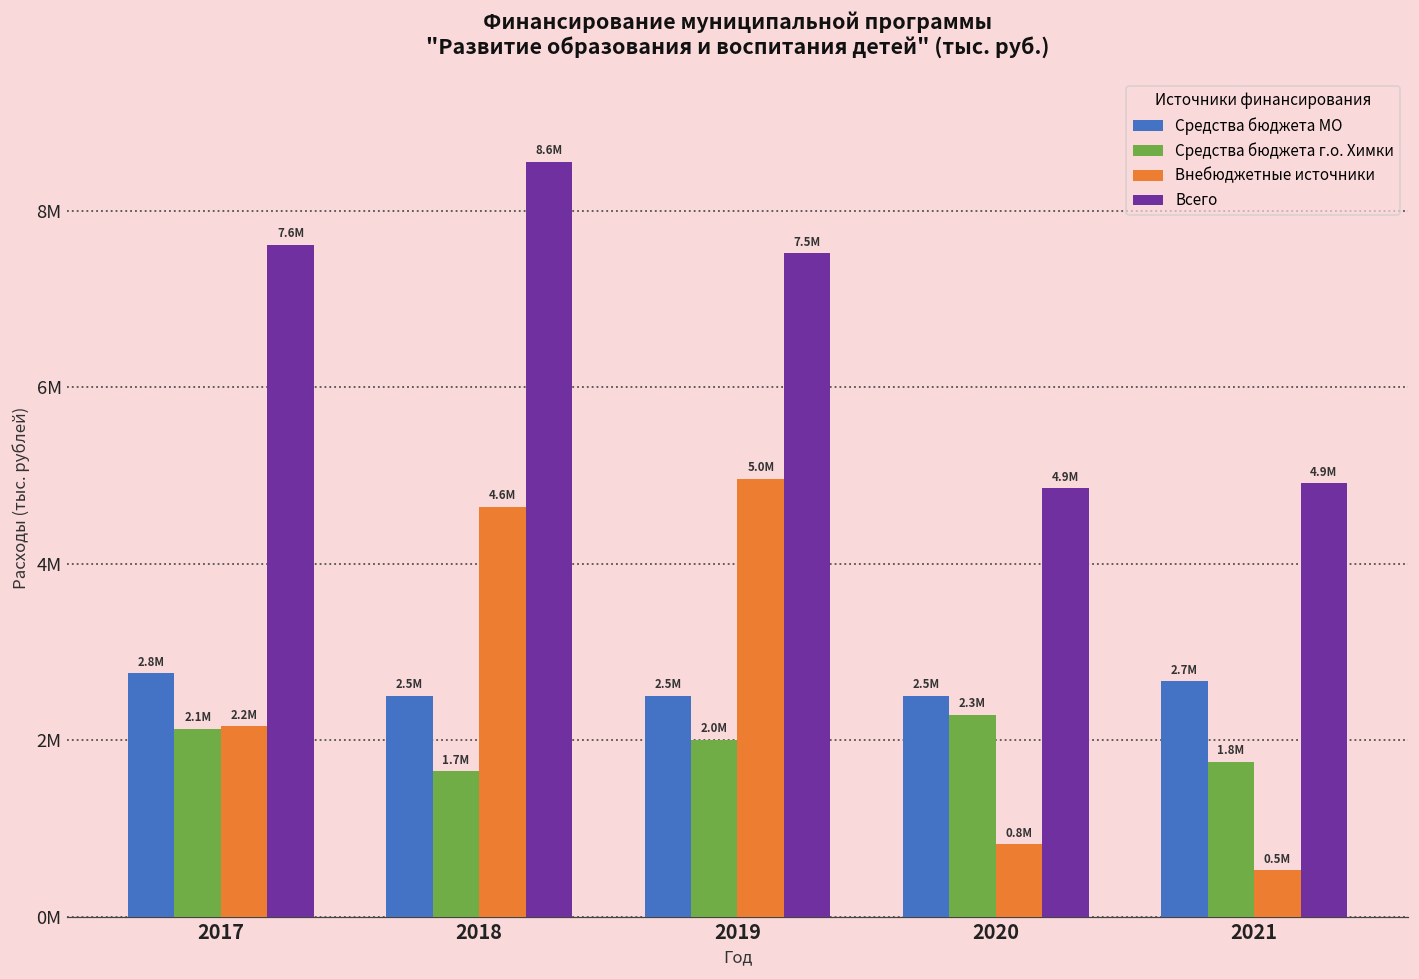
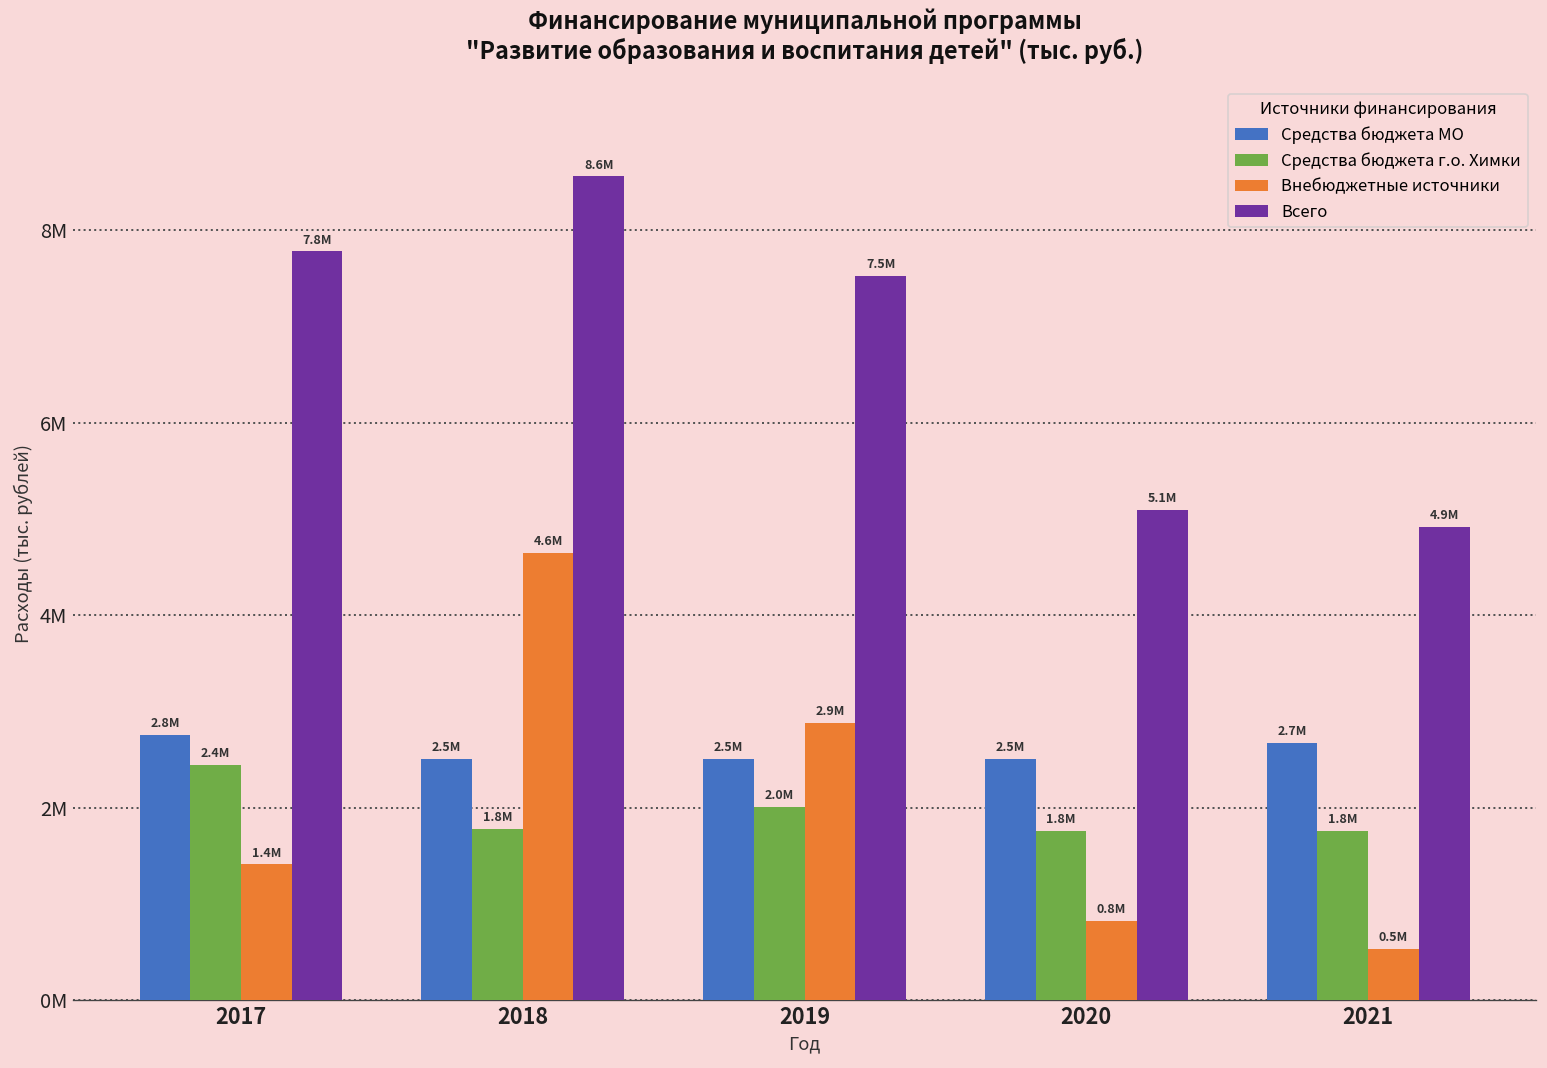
  {
    "Средства бюджета МО": {
      "2017": "2.8M",
      "2018": "2.5M",
      "2019": "2.5M",
      "2020": "2.5M",
      "2021": "2.7M"
    },
    "Средства бюджета г.о. Химки": {
-     "2017": "2.1M",
-     "2018": "1.7M",
+     "2017": "2.4M",
+     "2018": "1.8M",
      "2019": "2.0M",
-     "2020": "2.3M",
+     "2020": "1.8M",
      "2021": "1.8M"
    },
    "Внебюджетные источники": {
-     "2017": "2.2M",
+     "2017": "1.4M",
      "2018": "4.6M",
-     "2019": "5.0M",
+     "2019": "2.9M",
      "2020": "0.8M",
      "2021": "0.5M"
    },
    "Всего": {
-     "2017": "7.6M",
+     "2017": "7.8M",
      "2018": "8.6M",
      "2019": "7.5M",
-     "2020": "4.9M",
+     "2020": "5.1M",
      "2021": "4.9M"
    }
  }
